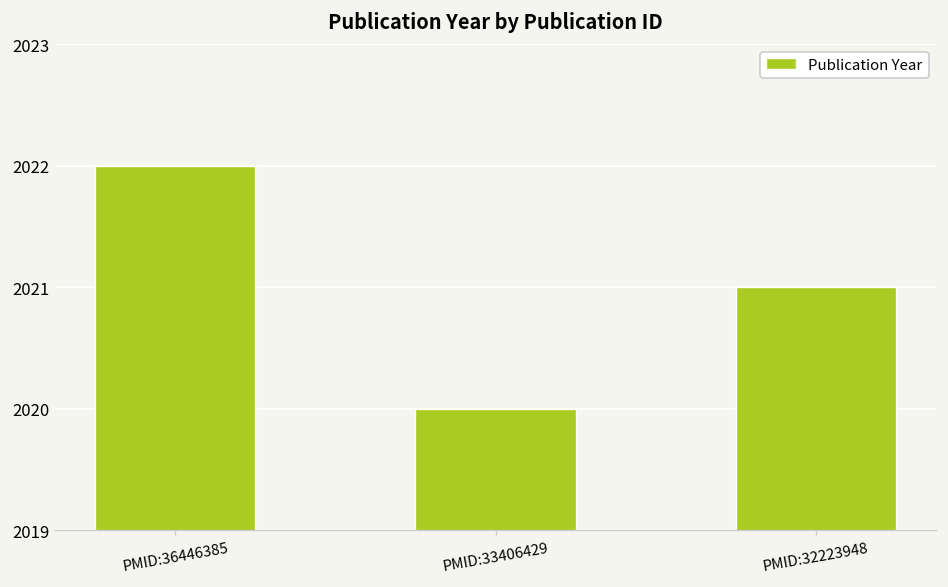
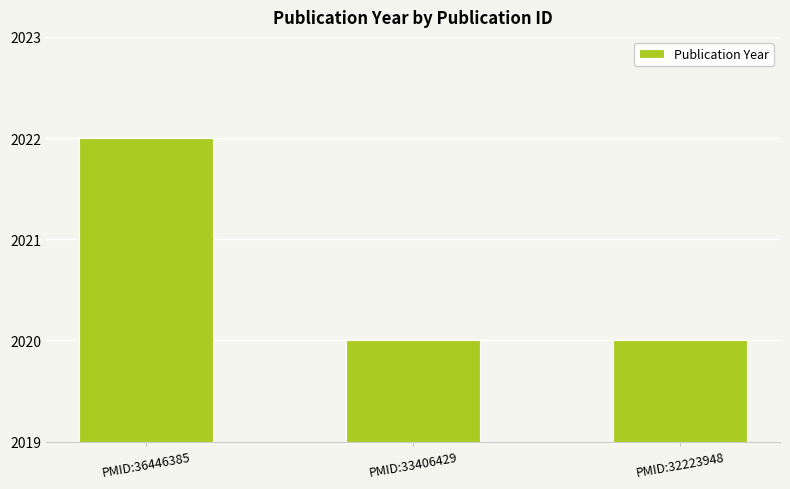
  {
    "PMID:36446385": 2022,
    "PMID:33406429": 2020,
-   "PMID:32223948": 2021
+   "PMID:32223948": 2020
  }
